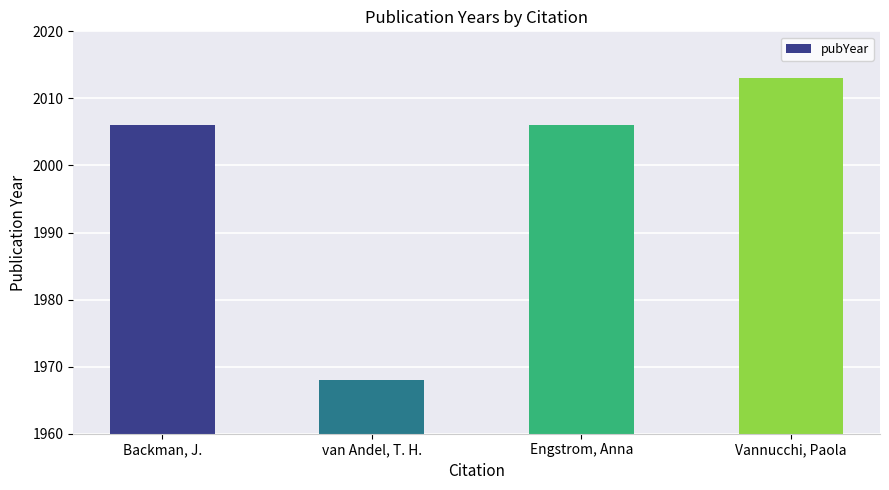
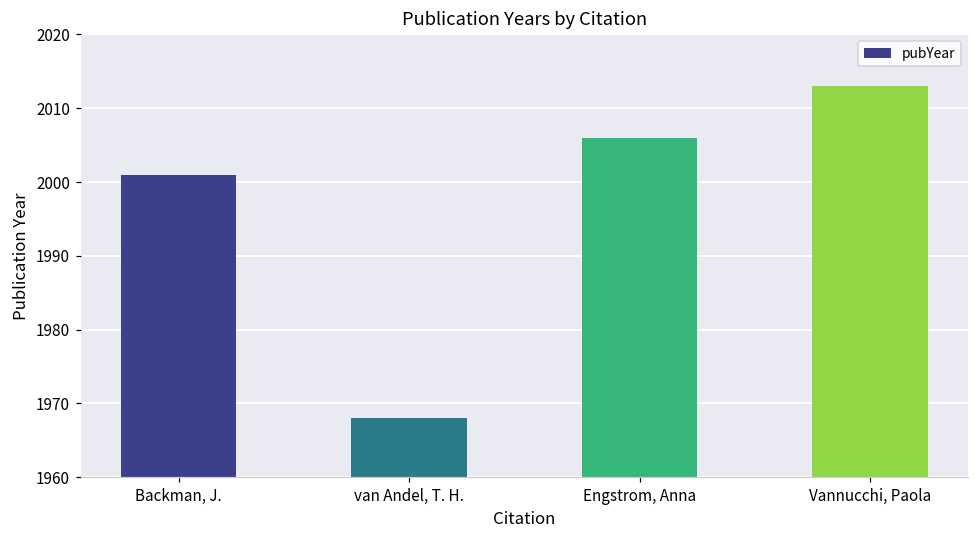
  {
-   "Backman, J.": 2006,
+   "Backman, J.": 2001,
    "van Andel, T. H.": 1968,
    "Engstrom, Anna": 2006,
    "Vannucchi, Paola": 2013
  }
